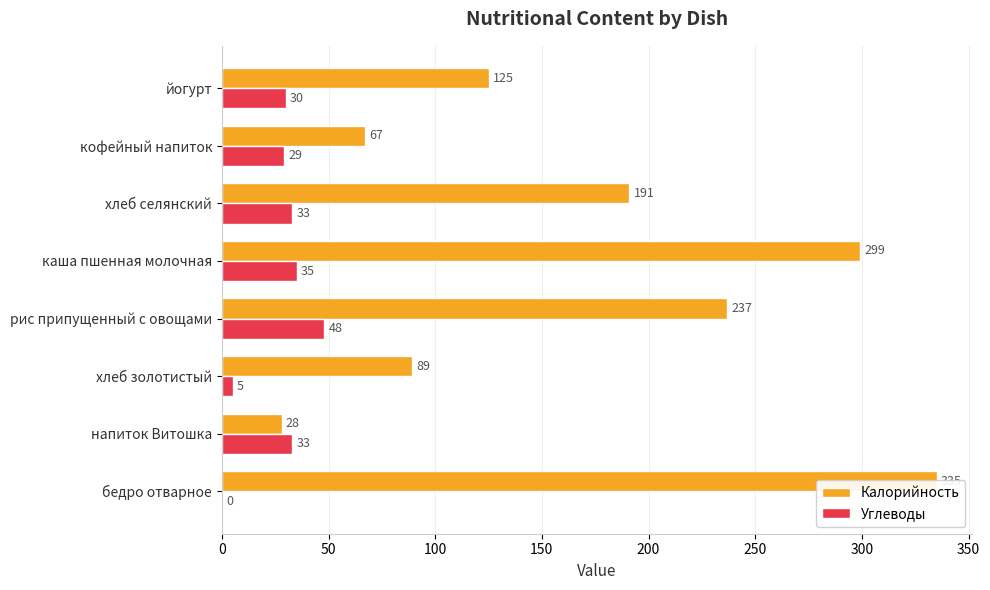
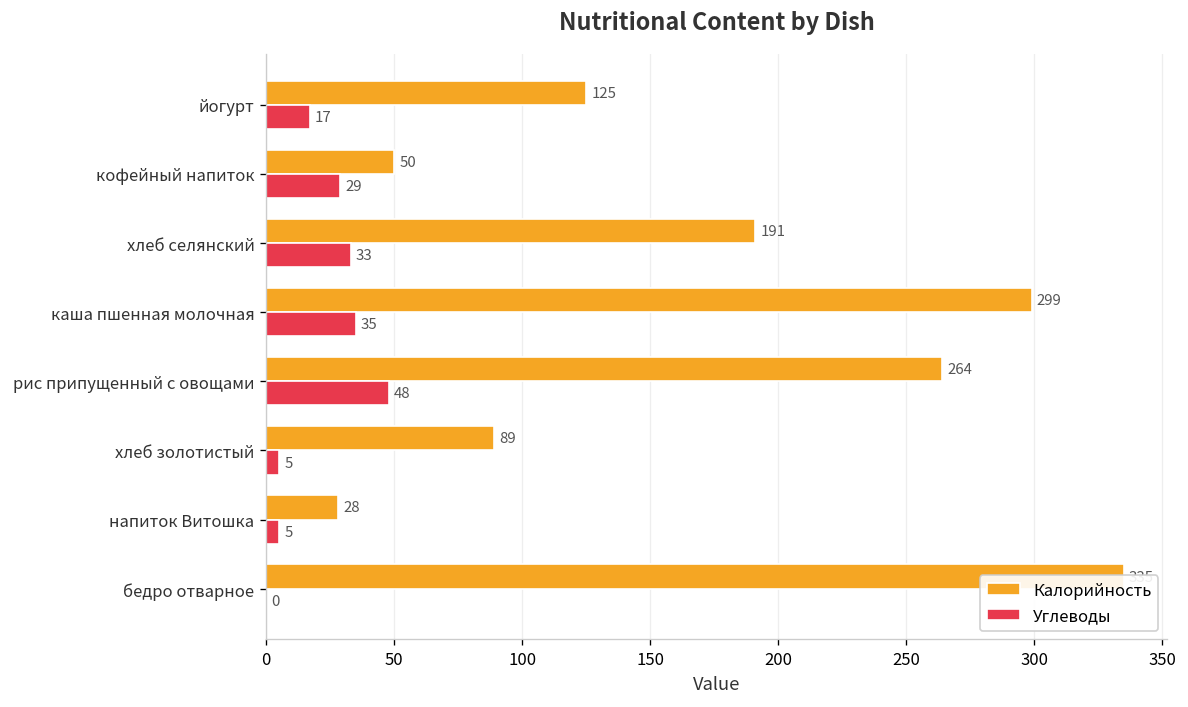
  {
    "Калорийность": {
      "йогурт": 125,
-     "кофейный напиток": 67,
+     "кофейный напиток": 50,
      "хлеб селянский": 191,
      "каша пшенная молочная": 299,
-     "рис припущенный с овощами": 237,
+     "рис припущенный с овощами": 264,
      "хлеб золотистый": 89,
      "напиток Витошка": 28
    },
    "Углеводы": {
-     "йогурт": 30,
+     "йогурт": 17,
      "кофейный напиток": 29,
      "хлеб селянский": 33,
      "каша пшенная молочная": 35,
      "рис припущенный с овощами": 48,
      "хлеб золотистый": 5,
-     "напиток Витошка": 33,
+     "напиток Витошка": 5,
      "бедро отварное": 0
    }
  }
